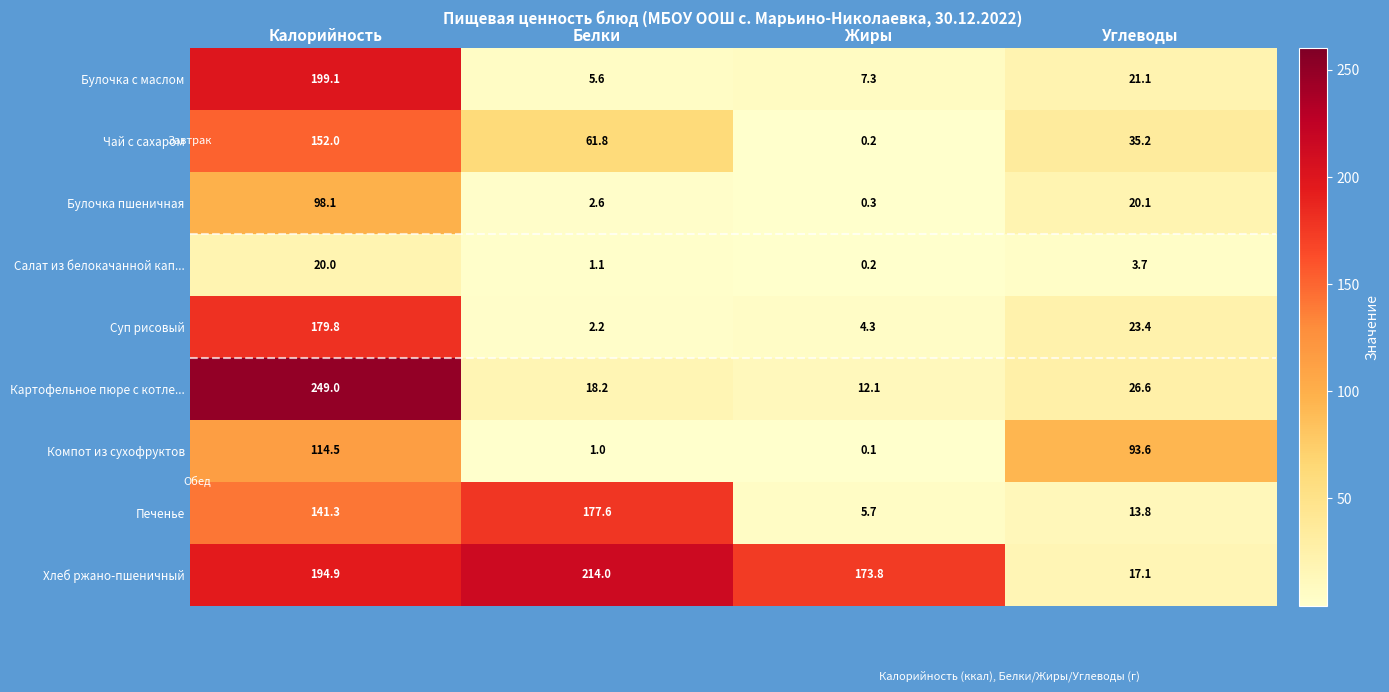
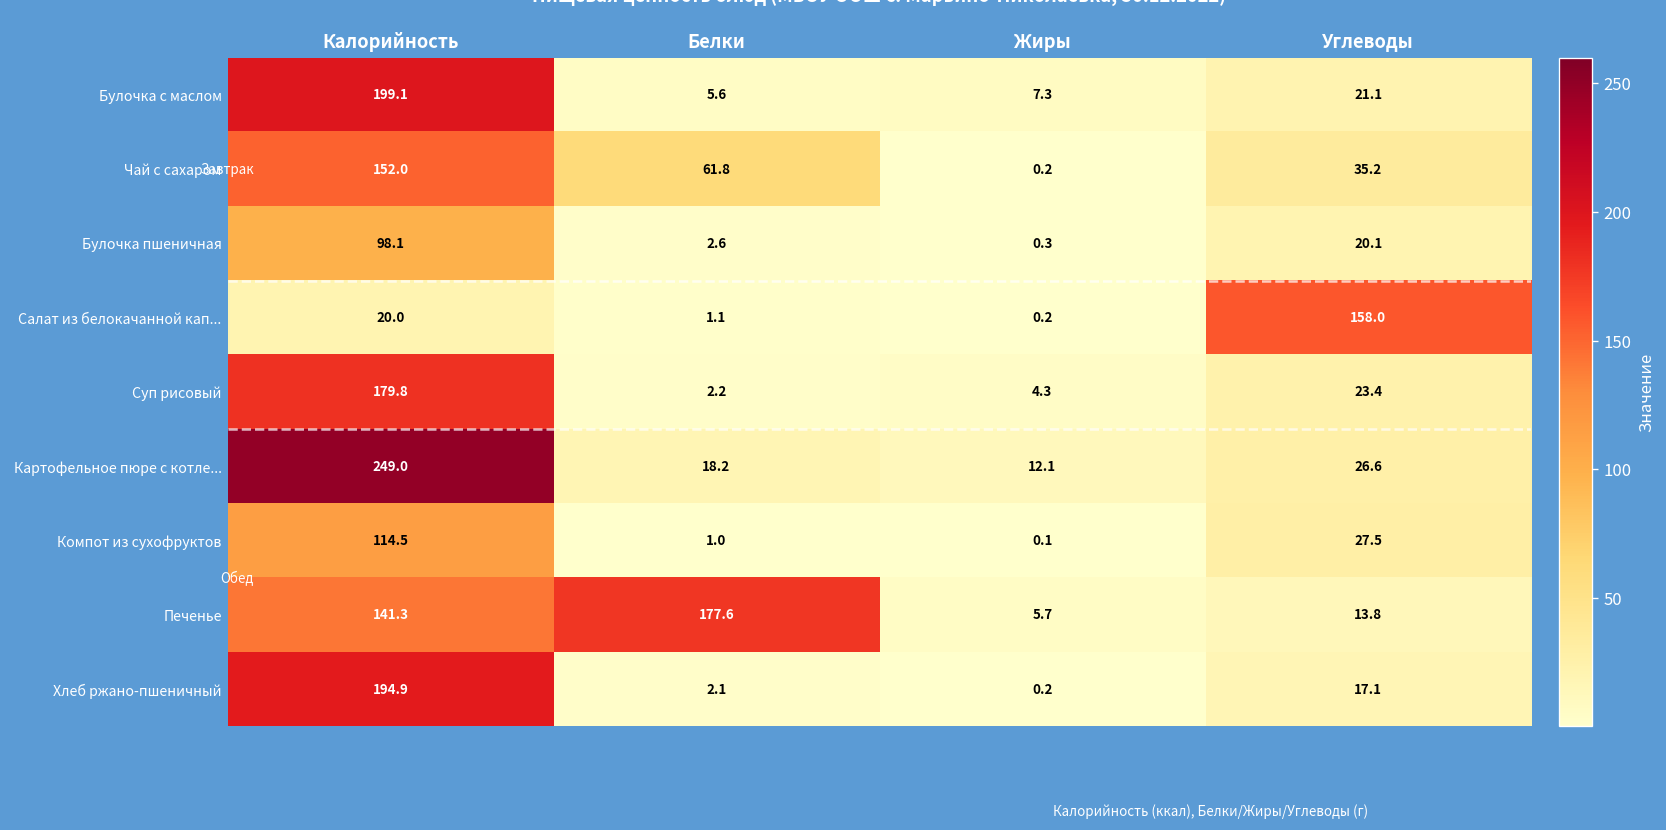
  {
    "Булочка с маслом": {
      "Калорийность": 199.1,
      "Белки": 5.6,
      "Жиры": 7.3,
      "Углеводы": 21.1
    },
    "Чай с сахаром": {
      "Калорийность": 152.0,
      "Белки": 61.8,
      "Жиры": 0.2,
      "Углеводы": 35.2
    },
    "Булочка пшеничная": {
      "Калорийность": 98.1,
      "Белки": 2.6,
      "Жиры": 0.3,
      "Углеводы": 20.1
    },
    "Салат из белокачанной кап...": {
      "Калорийность": 20.0,
      "Белки": 1.1,
      "Жиры": 0.2,
-     "Углеводы": 3.7
+     "Углеводы": 158.0
    },
    "Суп рисовый": {
      "Калорийность": 179.8,
      "Белки": 2.2,
      "Жиры": 4.3,
      "Углеводы": 23.4
    },
    "Картофельное пюре с котле...": {
      "Калорийность": 249.0,
      "Белки": 18.2,
      "Жиры": 12.1,
      "Углеводы": 26.6
    },
    "Компот из сухофруктов": {
      "Белки": 1.0,
      "Жиры": 0.1,
-     "Углеводы": 93.6
+     "Углеводы": 27.5
    },
    "Печенье": {
      "Калорийность": 141.3,
      "Белки": 177.6,
      "Жиры": 5.7,
      "Углеводы": 13.8
    },
    "Хлеб ржано-пшеничный": {
      "Калорийность": 194.9,
-     "Белки": 214.0,
-     "Жиры": 173.8,
+     "Белки": 2.1,
+     "Жиры": 0.2,
      "Углеводы": 17.1
    }
  }
